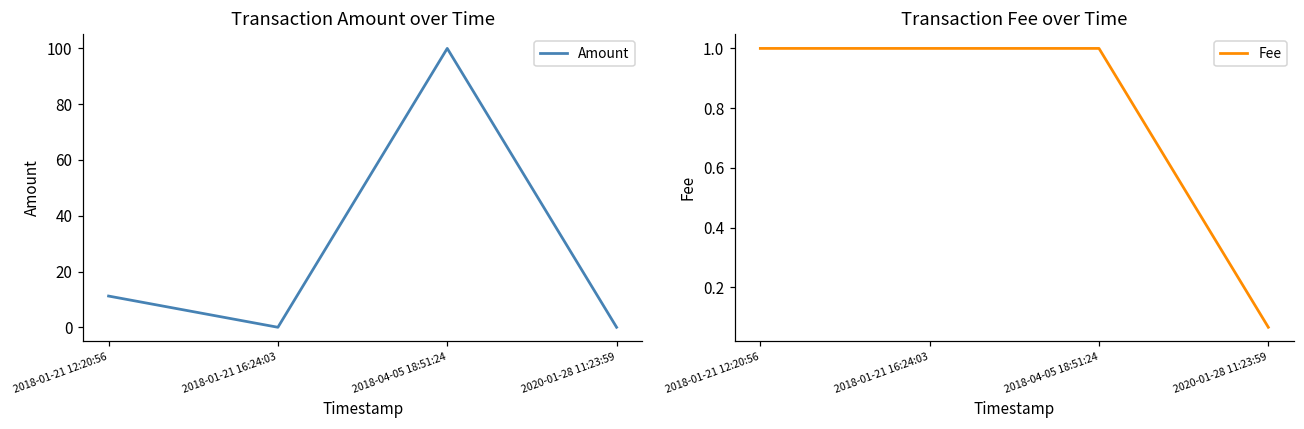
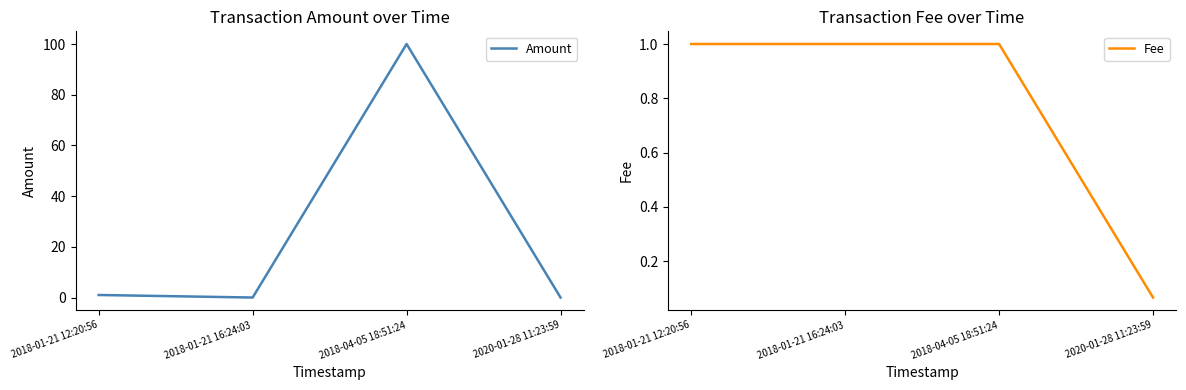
  {
    "Transaction Amount over Time": {
-     "2018-01-21 12:20:56": 11,
+     "2018-01-21 12:20:56": 1,
      "2018-01-21 16:24:03": 0,
      "2018-04-05 18:51:24": 100,
      "2020-01-28 11:23:59": 0
    },
    "Transaction Fee over Time": {
      "2018-01-21 12:20:56": 1.00,
      "2018-01-21 16:24:03": 1.00,
      "2018-04-05 18:51:24": 1.00,
      "2020-01-28 11:23:59": 0.07
    }
  }
